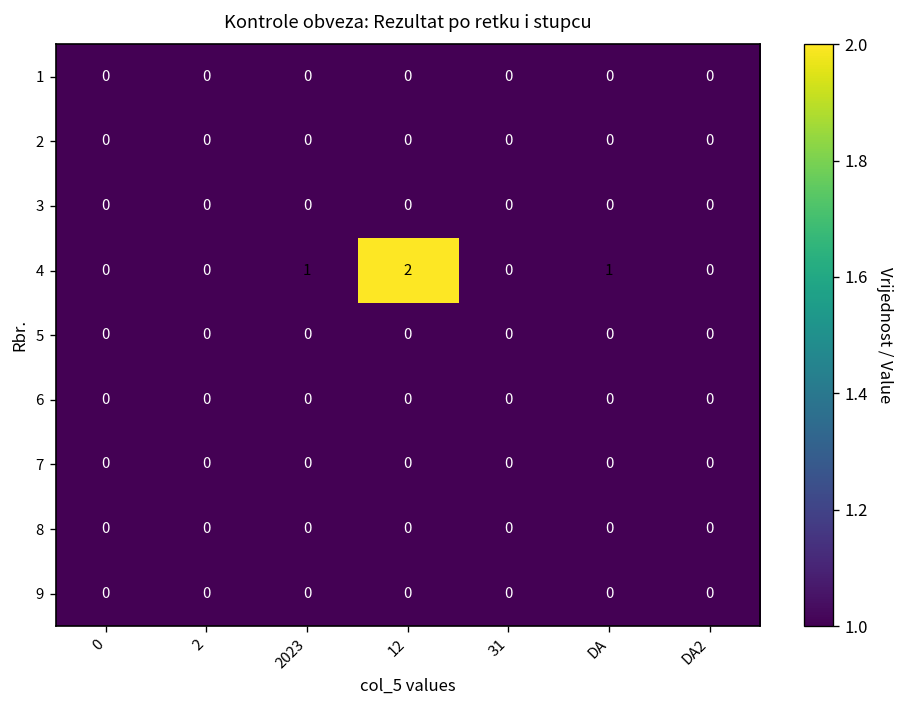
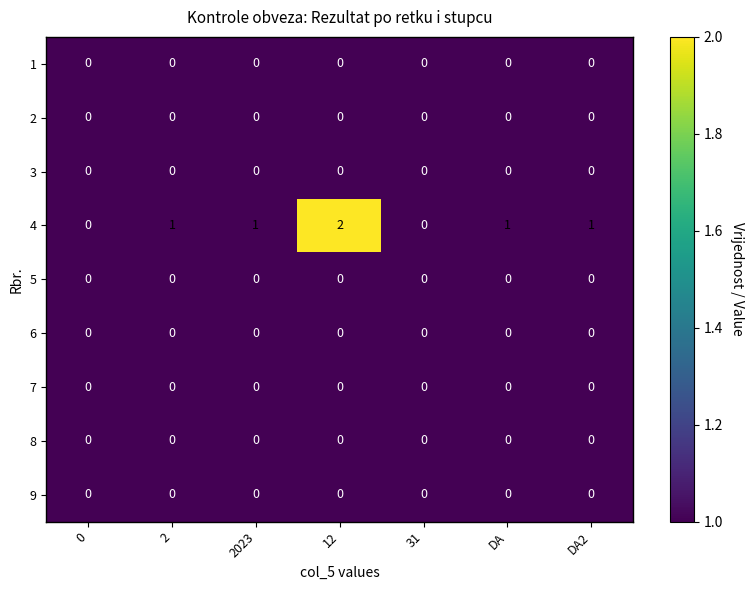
  {
    "1": {
      "0": 0,
      "2": 0,
      "2023": 0,
      "12": 0,
      "31": 0,
      "DA": 0,
      "DA2": 0
    },
    "2": {
      "0": 0,
      "2": 0,
      "2023": 0,
      "12": 0,
      "31": 0,
      "DA": 0,
      "DA2": 0
    },
    "3": {
      "0": 0,
      "2": 0,
      "2023": 0,
      "12": 0,
      "31": 0,
      "DA": 0,
      "DA2": 0
    },
    "4": {
      "0": 0,
-     "2": 0,
+     "2": 1,
      "2023": 1,
      "12": 2,
      "31": 0,
      "DA": 1,
-     "DA2": 0
+     "DA2": 1
    },
    "5": {
      "0": 0,
      "2": 0,
      "2023": 0,
      "12": 0,
      "31": 0,
      "DA": 0,
      "DA2": 0
    },
    "6": {
      "0": 0,
      "2": 0,
      "2023": 0,
      "12": 0,
      "31": 0,
      "DA": 0,
      "DA2": 0
    },
    "7": {
      "0": 0,
      "2": 0,
      "2023": 0,
      "12": 0,
      "31": 0,
      "DA": 0,
      "DA2": 0
    },
    "8": {
      "0": 0,
      "2": 0,
      "2023": 0,
      "12": 0,
      "31": 0,
      "DA": 0,
      "DA2": 0
    },
    "9": {
      "0": 0,
      "2": 0,
      "2023": 0,
      "12": 0,
      "31": 0,
      "DA": 0,
      "DA2": 0
    }
  }
